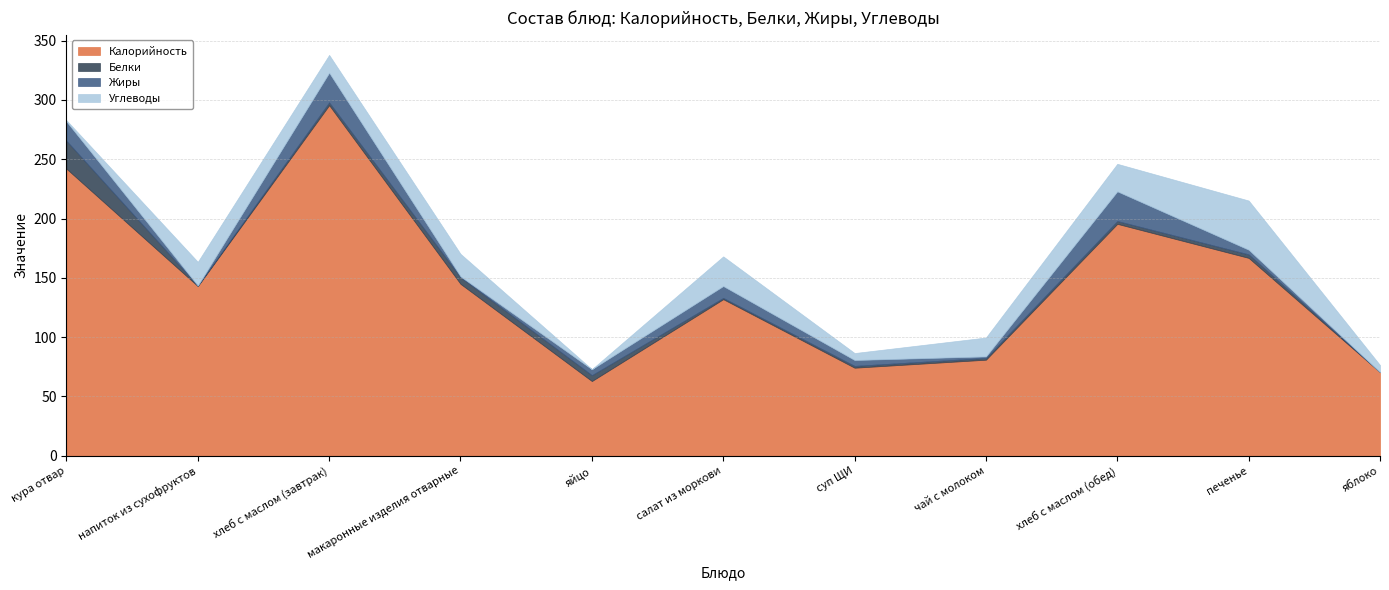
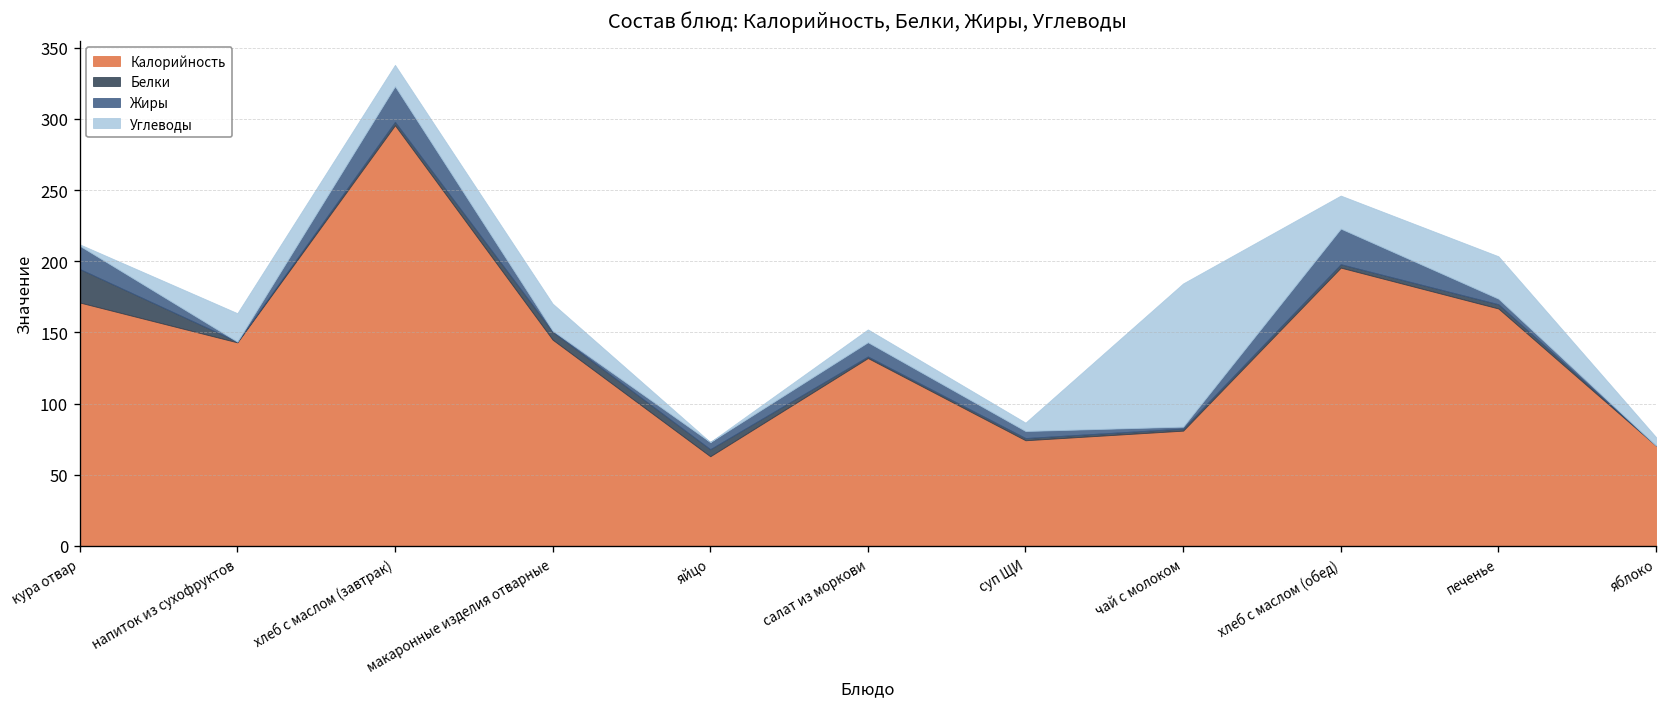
  {
    "Калорийность": {
-     "кура отвар": 242,
+     "кура отвар": 171,
      "хлеб с маслом (завтрак)": 296,
      "макаронные изделия отварные": 145,
      "яйцо": 63,
      "хлеб с маслом (обед)": 196,
      "печенье": 167
    },
    "Углеводы": {
      "напиток из сухофруктов": 20,
      "хлеб с маслом (завтрак)": 15,
      "макаронные изделия отварные": 19,
-     "салат из моркови": 25,
+     "салат из моркови": 9,
      "суп ЩИ": 6,
-     "чай с молоком": 16,
+     "чай с молоком": 101,
      "хлеб с маслом (обед)": 23,
-     "печенье": 41,
+     "печенье": 30,
      "яблоко": 6
    }
  }
